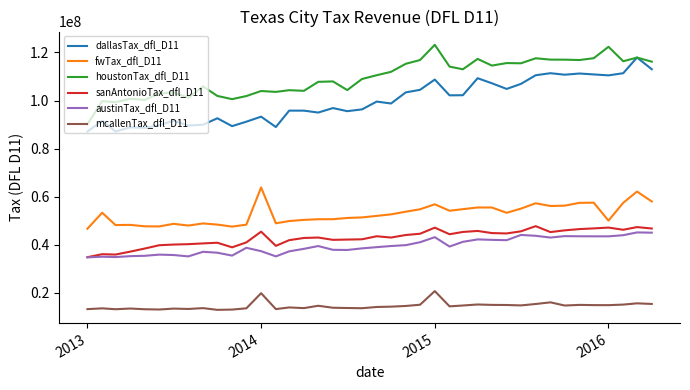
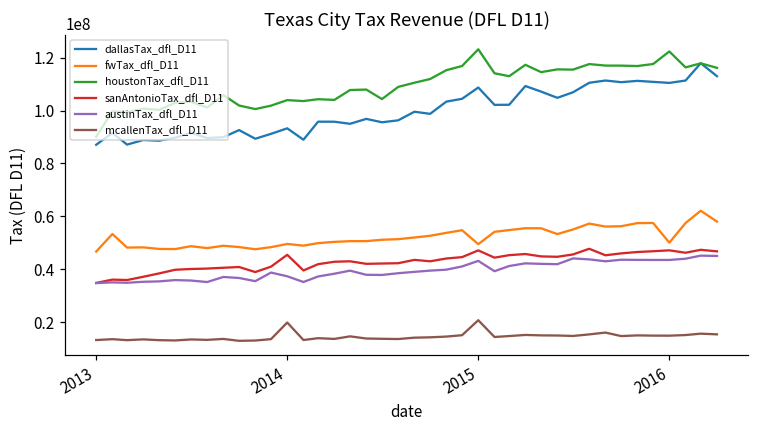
  {
    "dallasTax_dfl_D11": {
      "2014": 93000000,
      "2015": 109000000,
      "2016": 110000000
    },
    "fwTax_dfl_D11": {
      "2013": 47000000,
-     "2014": 64000000,
-     "2015": 57000000,
+     "2014": 50000000,
+     "2015": 50000000,
      "2016": 50000000
    },
    "houstonTax_dfl_D11": {
      "2014": 104000000,
      "2015": 123000000,
      "2016": 122000000
    },
    "sanAntonioTax_dfl_D11": {
      "2014": 45000000,
      "2015": 47000000,
      "2016": 47000000
    },
    "austinTax_dfl_D11": {
      "2014": 37000000,
      "2015": 43000000,
      "2016": 44000000
    },
    "mcallenTax_dfl_D11": {
      "2013": 13000000,
      "2014": 20000000,
      "2015": 21000000,
      "2016": 15000000
    }
  }
